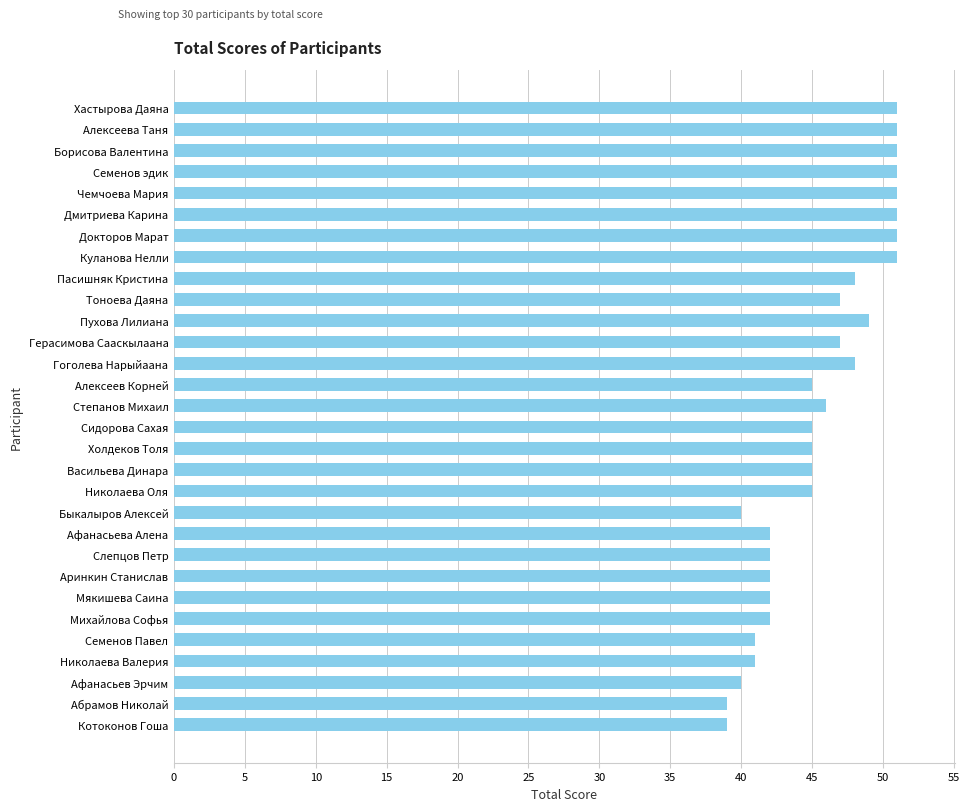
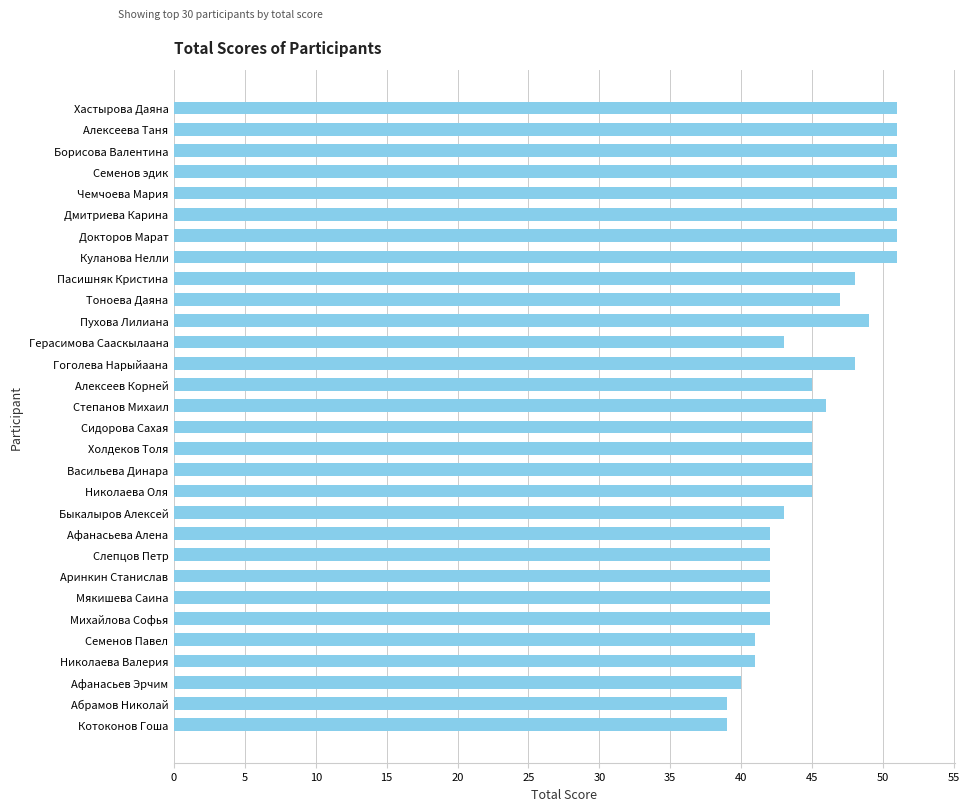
  {
    "Хастырова Даяна": 51,
    "Алексеева Таня": 51,
    "Борисова Валентина": 51,
    "Семенов эдик": 51,
    "Чемчоева Мария": 51,
    "Дмитриева Карина": 51,
    "Докторов Марат": 51,
    "Куланова Нелли": 51,
    "Пасишняк Кристина": 48,
    "Тоноева Даяна": 47,
    "Пухова Лилиана": 49,
-   "Герасимова Сааскылаана": 47,
+   "Герасимова Сааскылаана": 43,
    "Гоголева Нарыйаана": 48,
    "Алексеев Корней": 45,
    "Степанов Михаил": 46,
    "Сидорова Сахая": 45,
    "Холдеков Толя": 45,
    "Васильева Динара": 45,
    "Николаева Оля": 45,
-   "Быкалыров Алексей": 40,
+   "Быкалыров Алексей": 43,
    "Афанасьева Алена": 42,
    "Слепцов Петр": 42,
    "Аринкин Станислав": 42,
    "Мякишева Саина": 42,
    "Михайлова Софья": 42,
    "Семенов Павел": 41,
    "Николаева Валерия": 41,
    "Афанасьев Эрчим": 40,
    "Абрамов Николай": 39,
    "Котоконов Гоша": 39
  }
